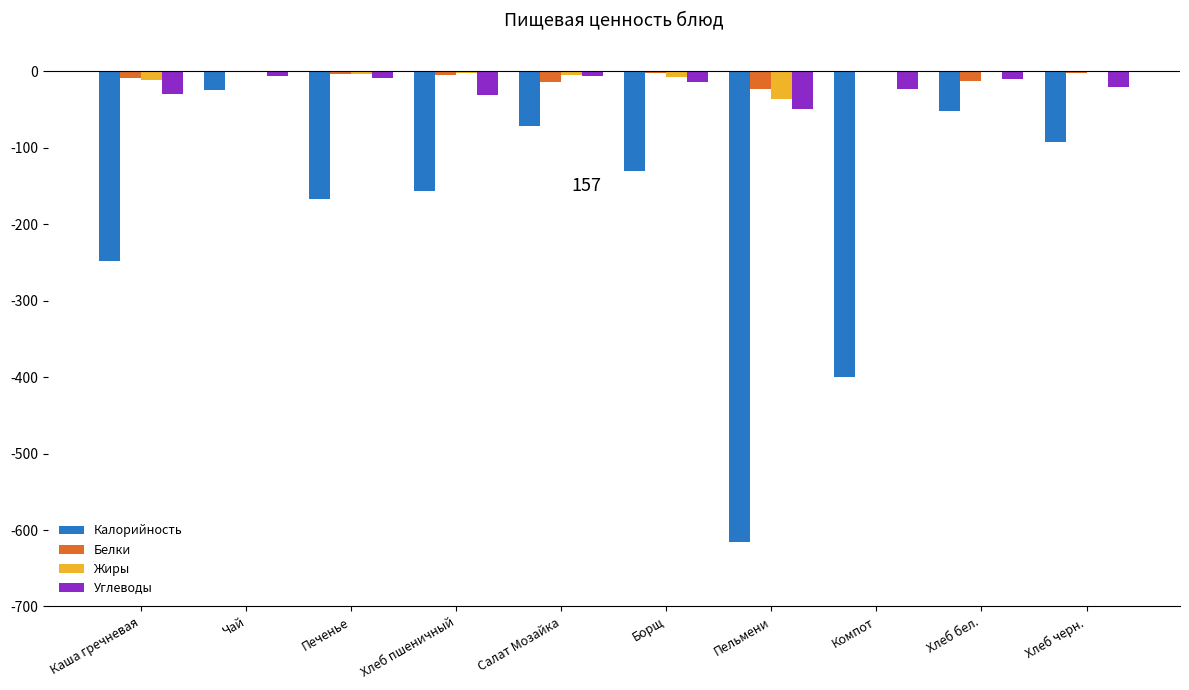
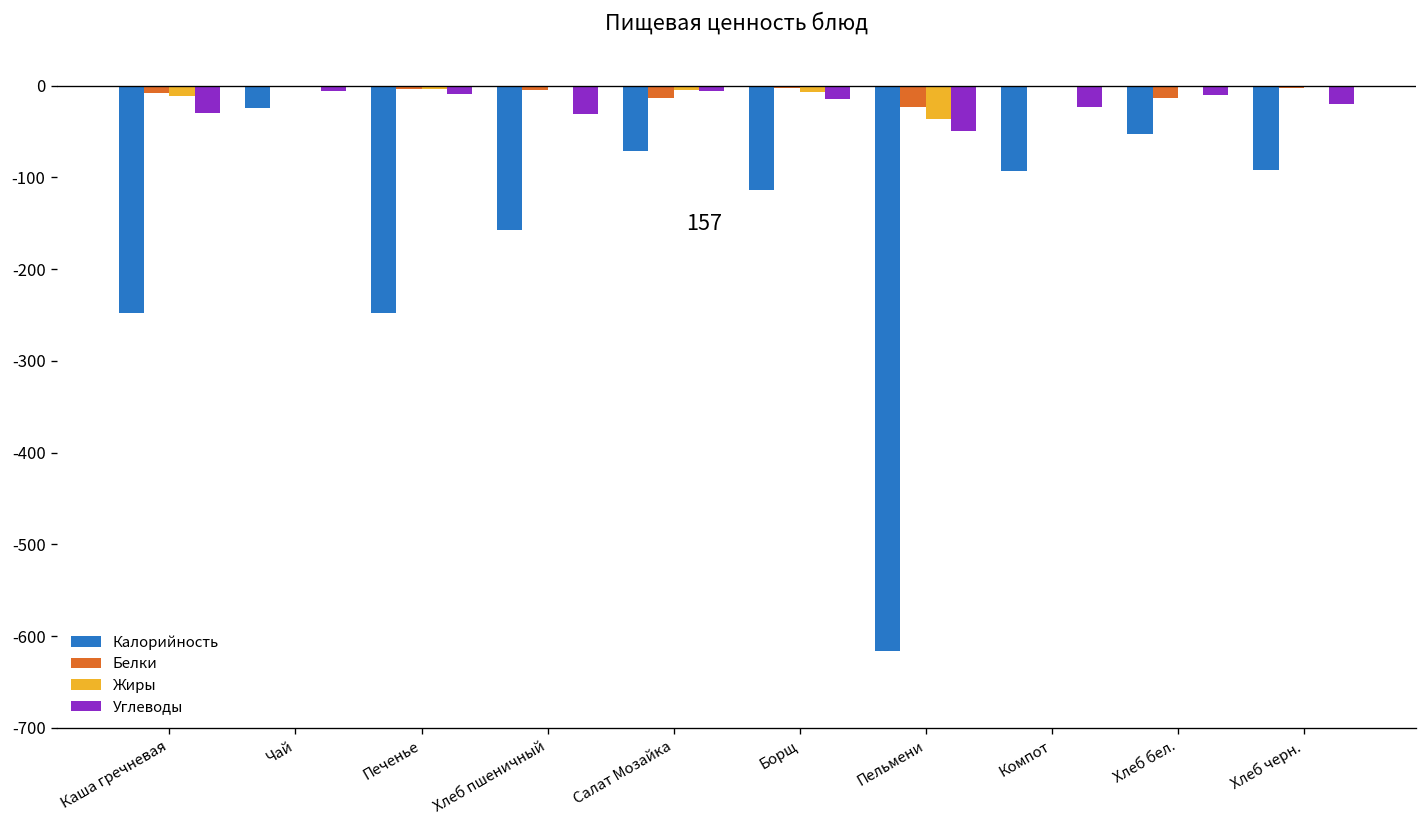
  {
    "Калорийность": {
      "Каша гречневая": -250,
      "Чай": -20,
-     "Печенье": -170,
+     "Печенье": -250,
      "Хлеб пшеничный": -160,
      "Салат Мозайка": -70,
-     "Борщ": -130,
+     "Борщ": -110,
      "Пельмени": -620,
-     "Компот": -400,
+     "Компот": -90,
      "Хлеб бел.": -50,
      "Хлеб черн.": -90
    },
    "Белки": {
      "Каша гречневая": -10,
      "Чай": 0,
      "Хлеб пшеничный": 0,
      "Салат Мозайка": -10,
      "Пельмени": -20,
      "Хлеб бел.": -10
    },
    "Жиры": {
      "Каша гречневая": -10,
      "Чай": 0,
      "Печенье": 0,
      "Салат Мозайка": 0,
      "Борщ": -10,
      "Пельмени": -40
    },
    "Углеводы": {
      "Каша гречневая": -30,
      "Чай": -10,
      "Печенье": -10,
      "Хлеб пшеничный": -30,
      "Салат Мозайка": -10,
      "Борщ": -10,
      "Пельмени": -50,
      "Компот": -20,
      "Хлеб бел.": -10,
      "Хлеб черн.": -20
    }
  }
